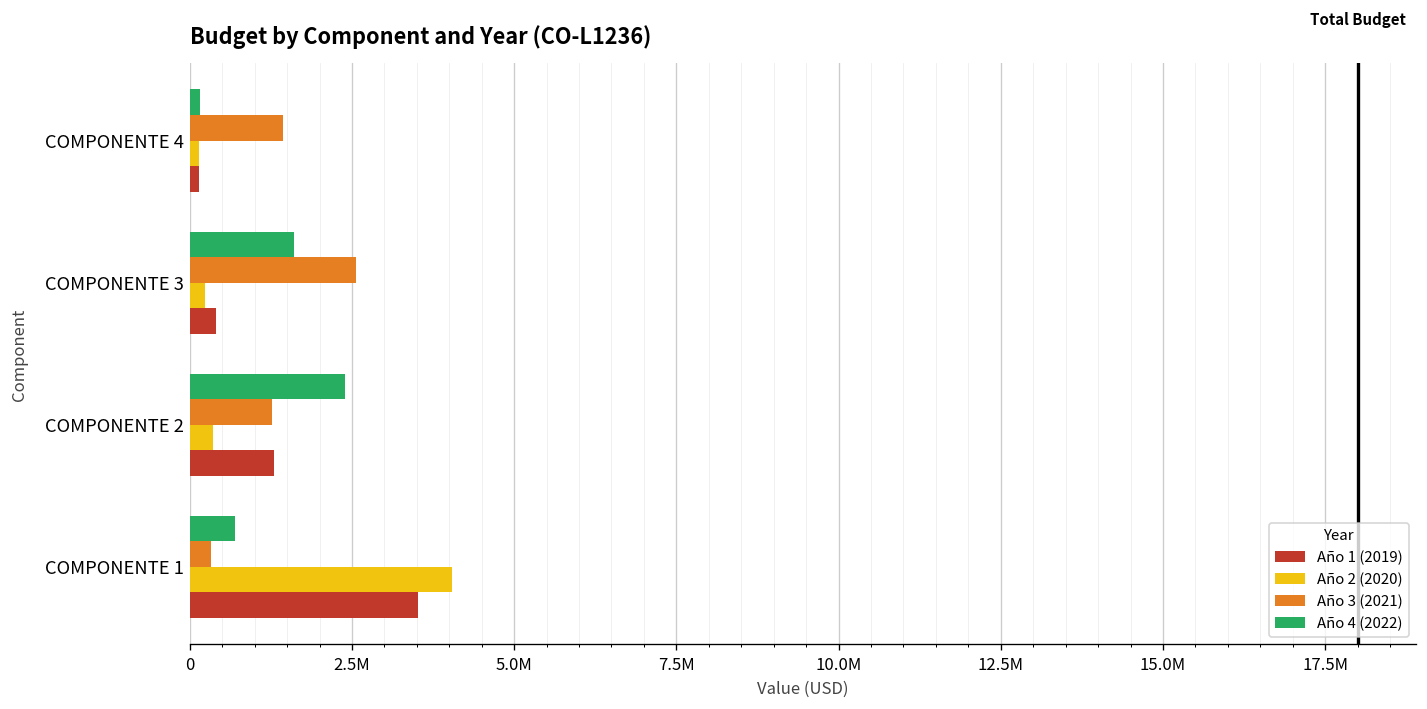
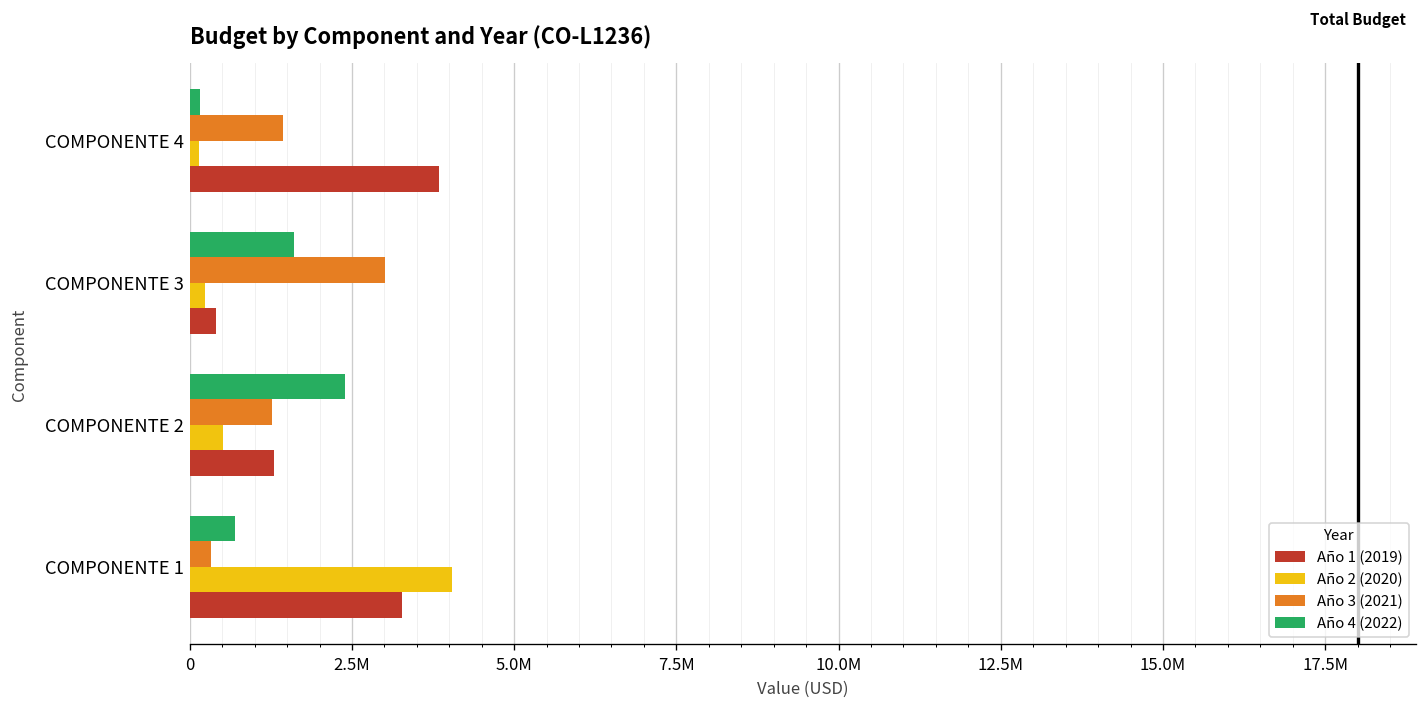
  {
    "Año 1 (2019)": {
-     "COMPONENTE 4": 200000,
+     "COMPONENTE 4": 3800000,
      "COMPONENTE 3": 400000,
      "COMPONENTE 2": 1300000,
-     "COMPONENTE 1": 3500000
+     "COMPONENTE 1": 3300000
    },
    "Año 2 (2020)": {
      "COMPONENTE 4": 100000,
      "COMPONENTE 3": 200000,
-     "COMPONENTE 2": 400000,
+     "COMPONENTE 2": 500000,
      "COMPONENTE 1": 4000000
    },
    "Año 3 (2021)": {
      "COMPONENTE 4": 1400000,
-     "COMPONENTE 3": 2600000,
+     "COMPONENTE 3": 3000000,
      "COMPONENTE 2": 1300000,
      "COMPONENTE 1": 300000
    },
    "Año 4 (2022)": {
      "COMPONENTE 4": 200000,
      "COMPONENTE 3": 1600000,
      "COMPONENTE 2": 2400000,
      "COMPONENTE 1": 700000
    }
  }
